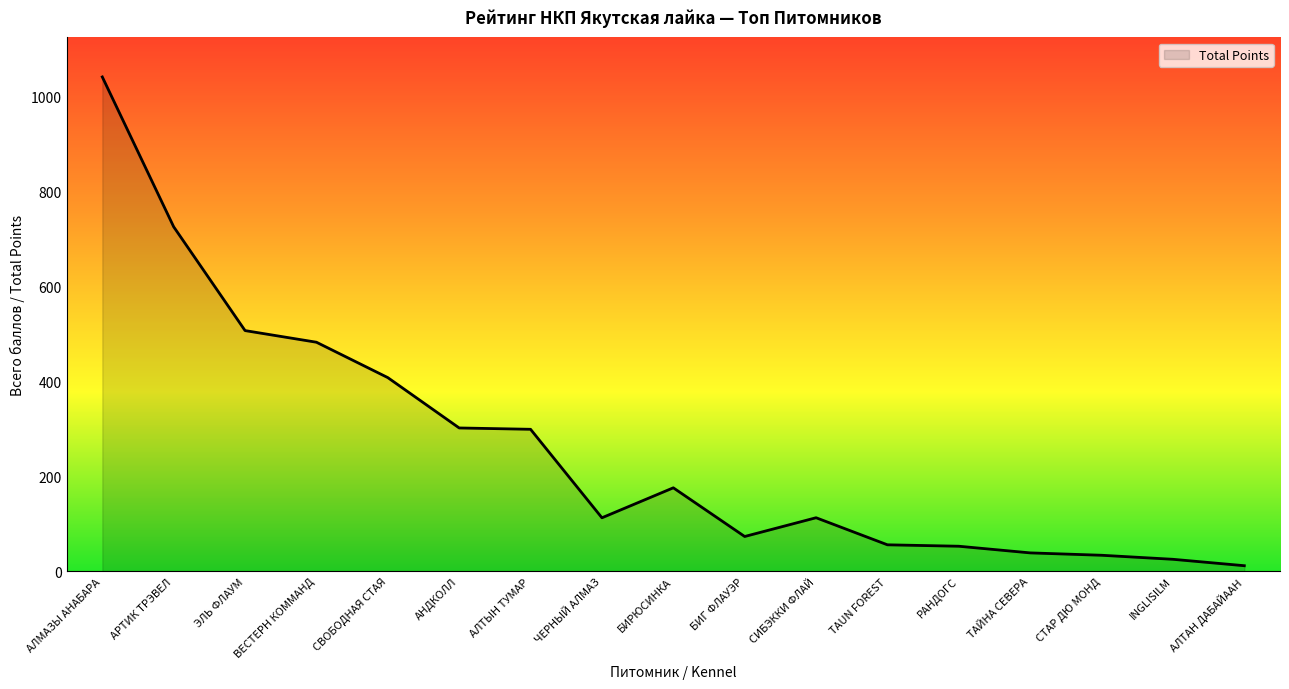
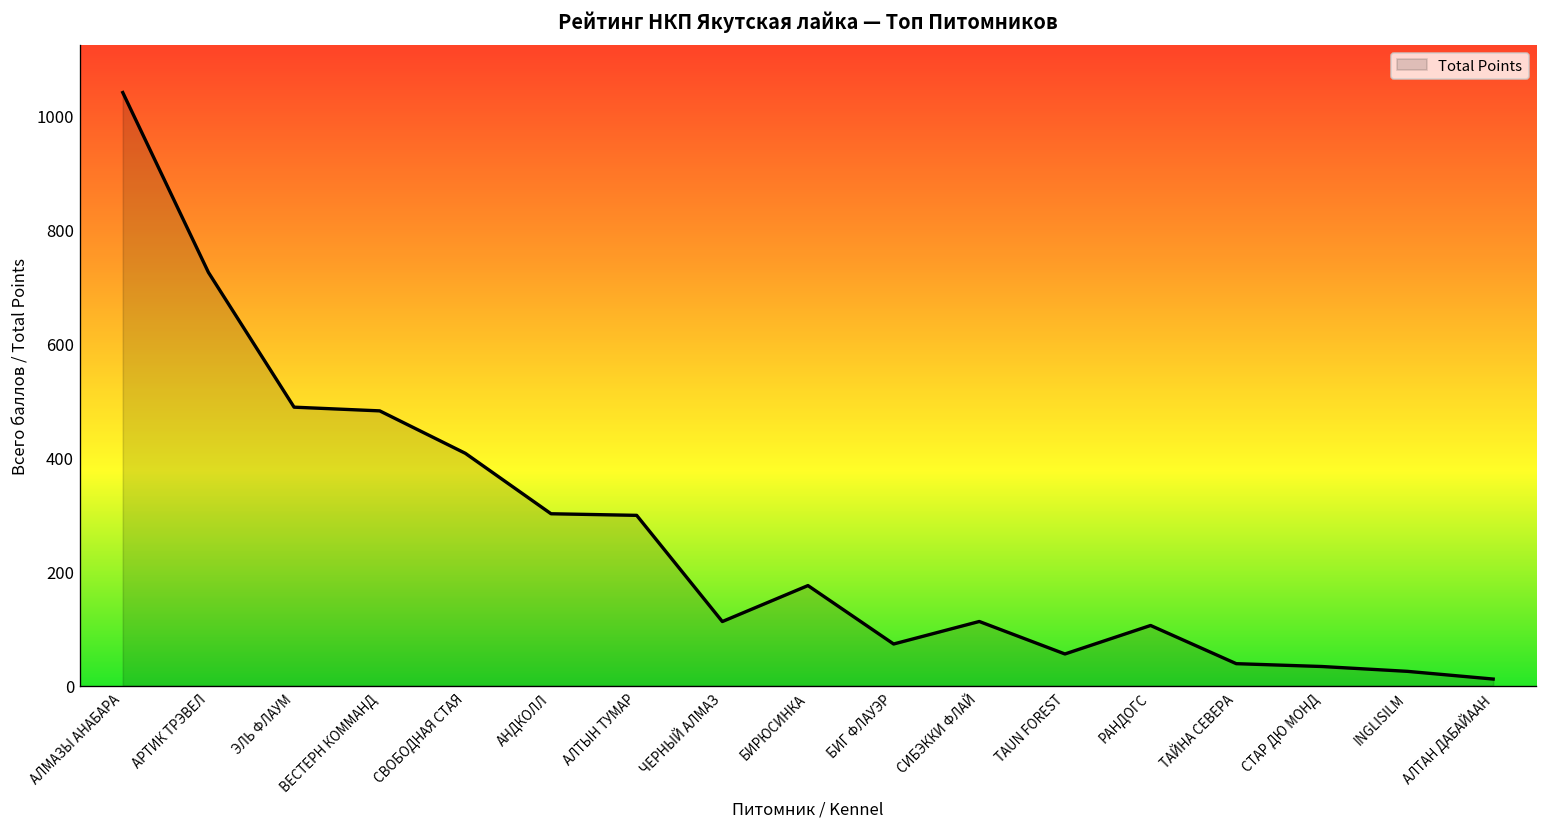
  {
    "АЛМАЗЫ АНАБАРА": 1040,
    "АРТИК ТРЭВЕЛ": 730,
-   "ЭЛЬ ФЛАУМ": 510,
+   "ЭЛЬ ФЛАУМ": 490,
    "ВЕСТЕРН КОММАНД": 480,
    "СВОБОДНАЯ СТАЯ": 410,
    "АНДКОЛЛ": 300,
    "АЛТЫН ТУМАР": 300,
    "ЧЕРНЫЙ АЛМАЗ": 110,
    "БИРЮСИНКА": 180,
    "БИГ ФЛАУЭР": 70,
    "СИБЭККИ ФЛАЙ": 110,
    "TAUN FOREST": 60,
-   "РАНДОГС": 50,
+   "РАНДОГС": 110,
    "ТАЙНА СЕВЕРА": 40,
    "СТАР ДЮ МОНД": 30,
    "INGLISILM": 30,
    "АЛТАН ДАБАЙААН": 10
  }
